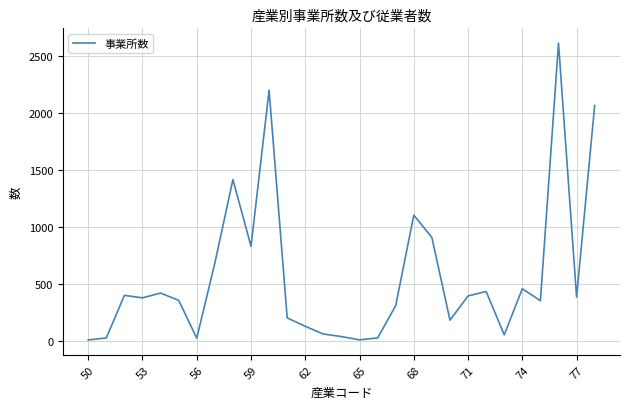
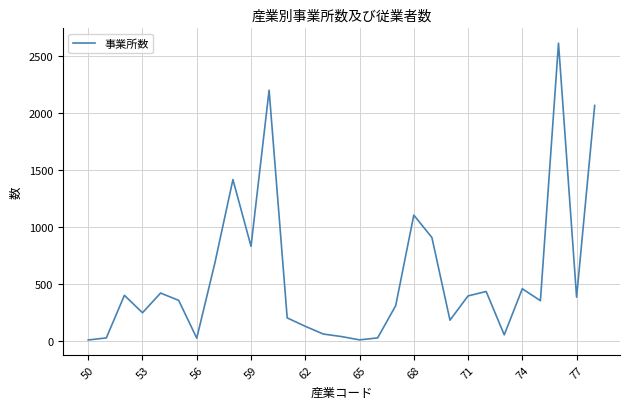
  {
    "50": 10,
-   "53": 380,
+   "53": 250,
    "56": 20,
    "59": 830,
    "62": 130,
    "65": 10,
    "68": 1100,
    "71": 390,
    "74": 460,
    "77": 380
  }
